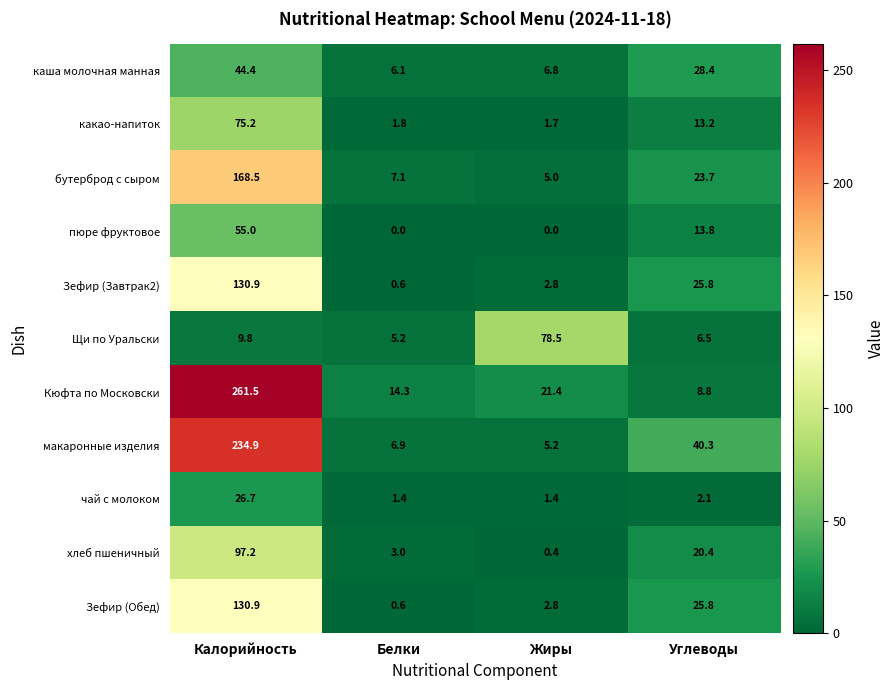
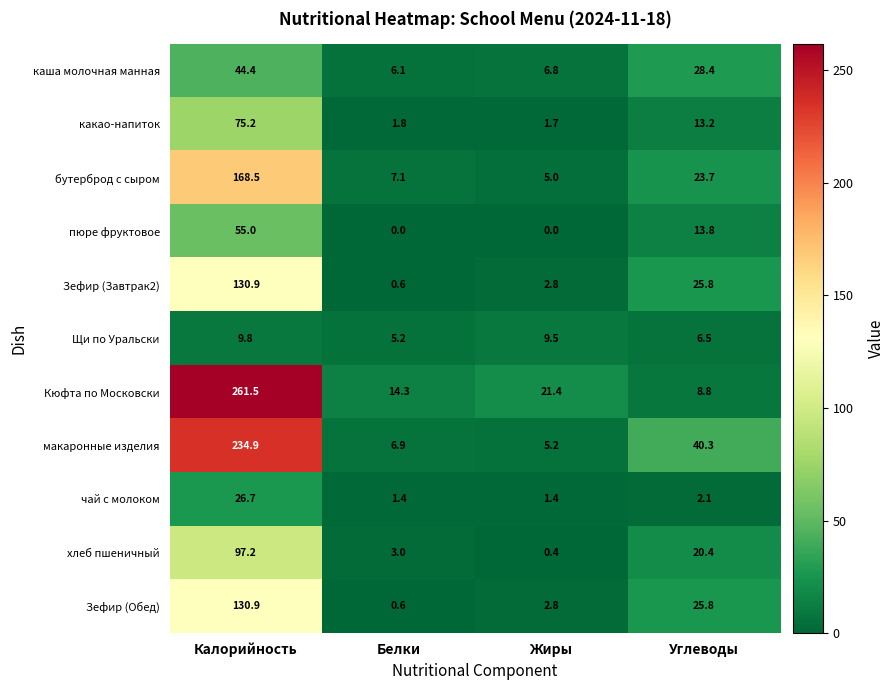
  {
    "каша молочная манная": {
      "Калорийность": 44.4,
      "Белки": 6.1,
      "Жиры": 6.8,
      "Углеводы": 28.4
    },
    "какао-напиток": {
      "Калорийность": 75.2,
      "Белки": 1.8,
      "Жиры": 1.7,
      "Углеводы": 13.2
    },
    "бутерброд с сыром": {
      "Калорийность": 168.5,
      "Белки": 7.1,
      "Жиры": 5.0,
      "Углеводы": 23.7
    },
    "пюре фруктовое": {
      "Калорийность": 55.0,
      "Белки": 0.0,
      "Жиры": 0.0,
      "Углеводы": 13.8
    },
    "Зефир (Завтрак2)": {
      "Калорийность": 130.9,
      "Белки": 0.6,
      "Жиры": 2.8,
      "Углеводы": 25.8
    },
    "Щи по Уральски": {
      "Калорийность": 9.8,
      "Белки": 5.2,
-     "Жиры": 78.5,
+     "Жиры": 9.5,
      "Углеводы": 6.5
    },
    "Кюфта по Московски": {
      "Калорийность": 261.5,
      "Белки": 14.3,
      "Жиры": 21.4,
      "Углеводы": 8.8
    },
    "макаронные изделия": {
      "Калорийность": 234.9,
      "Белки": 6.9,
      "Жиры": 5.2,
      "Углеводы": 40.3
    },
    "чай с молоком": {
      "Калорийность": 26.7,
      "Белки": 1.4,
      "Жиры": 1.4,
      "Углеводы": 2.1
    },
    "хлеб пшеничный": {
      "Калорийность": 97.2,
      "Белки": 3.0,
      "Жиры": 0.4,
      "Углеводы": 20.4
    },
    "Зефир (Обед)": {
      "Калорийность": 130.9,
      "Белки": 0.6,
      "Жиры": 2.8,
      "Углеводы": 25.8
    }
  }
